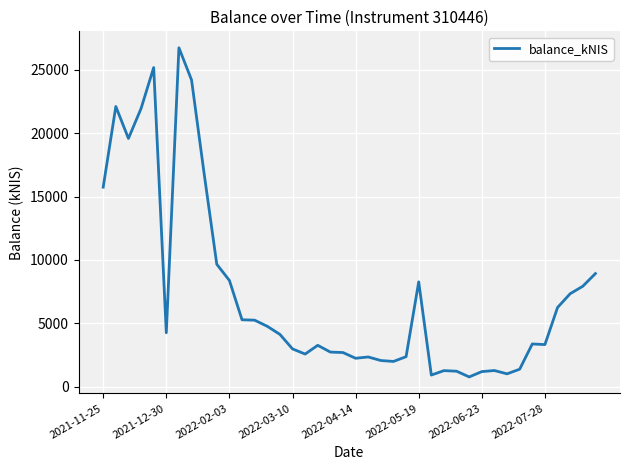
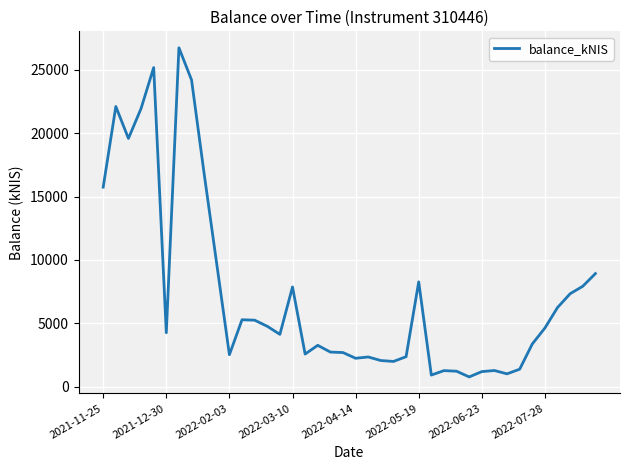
  {
    "2021-11-25": 15700,
    "2021-12-30": 4300,
-   "2022-02-03": 8400,
-   "2022-03-10": 3000,
+   "2022-02-03": 2500,
+   "2022-03-10": 7900,
    "2022-04-14": 2200,
    "2022-05-19": 8300,
    "2022-06-23": 1200,
-   "2022-07-28": 3300
+   "2022-07-28": 4600
  }
